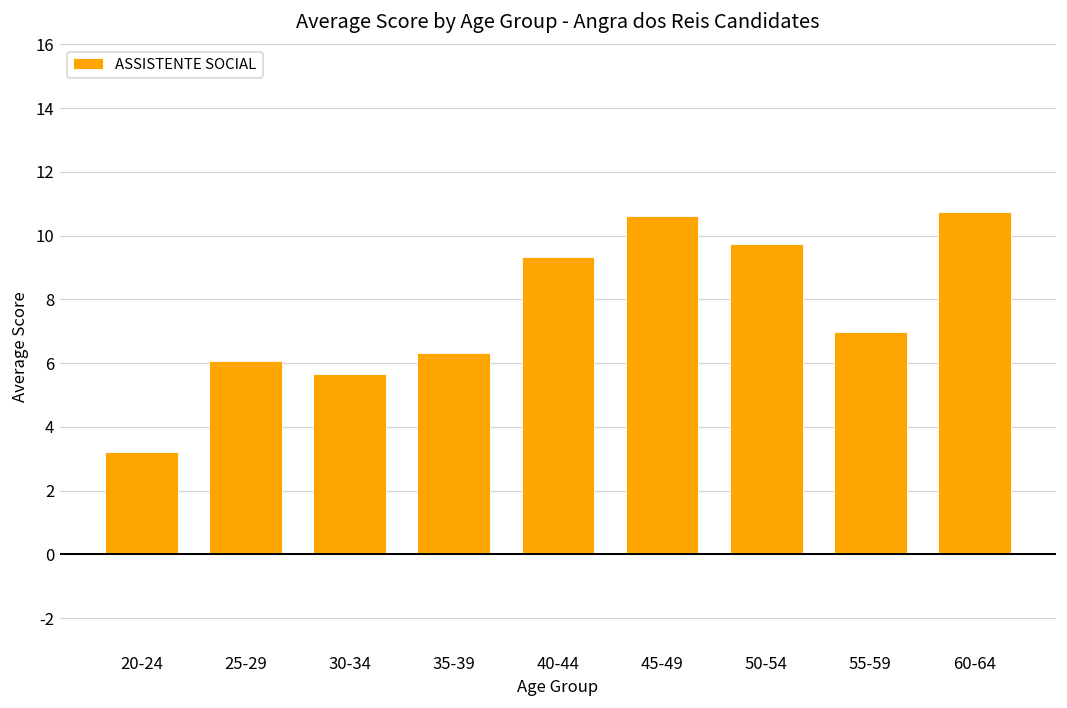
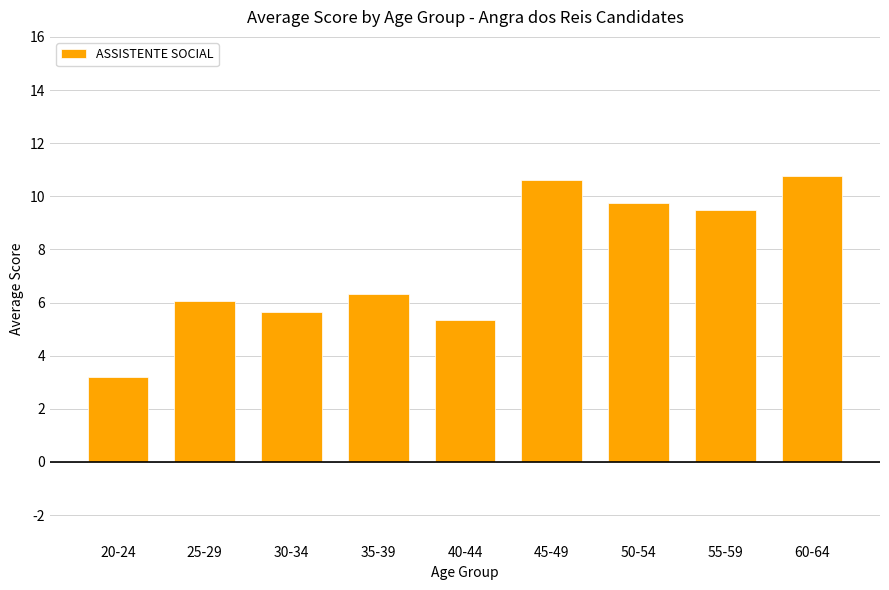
  {
    "20-24": 3.2,
    "25-29": 6.1,
    "30-34": 5.7,
    "35-39": 6.3,
-   "40-44": 9.3,
+   "40-44": 5.4,
    "45-49": 10.6,
    "50-54": 9.7,
-   "55-59": 7.0,
+   "55-59": 9.5,
    "60-64": 10.8
  }
